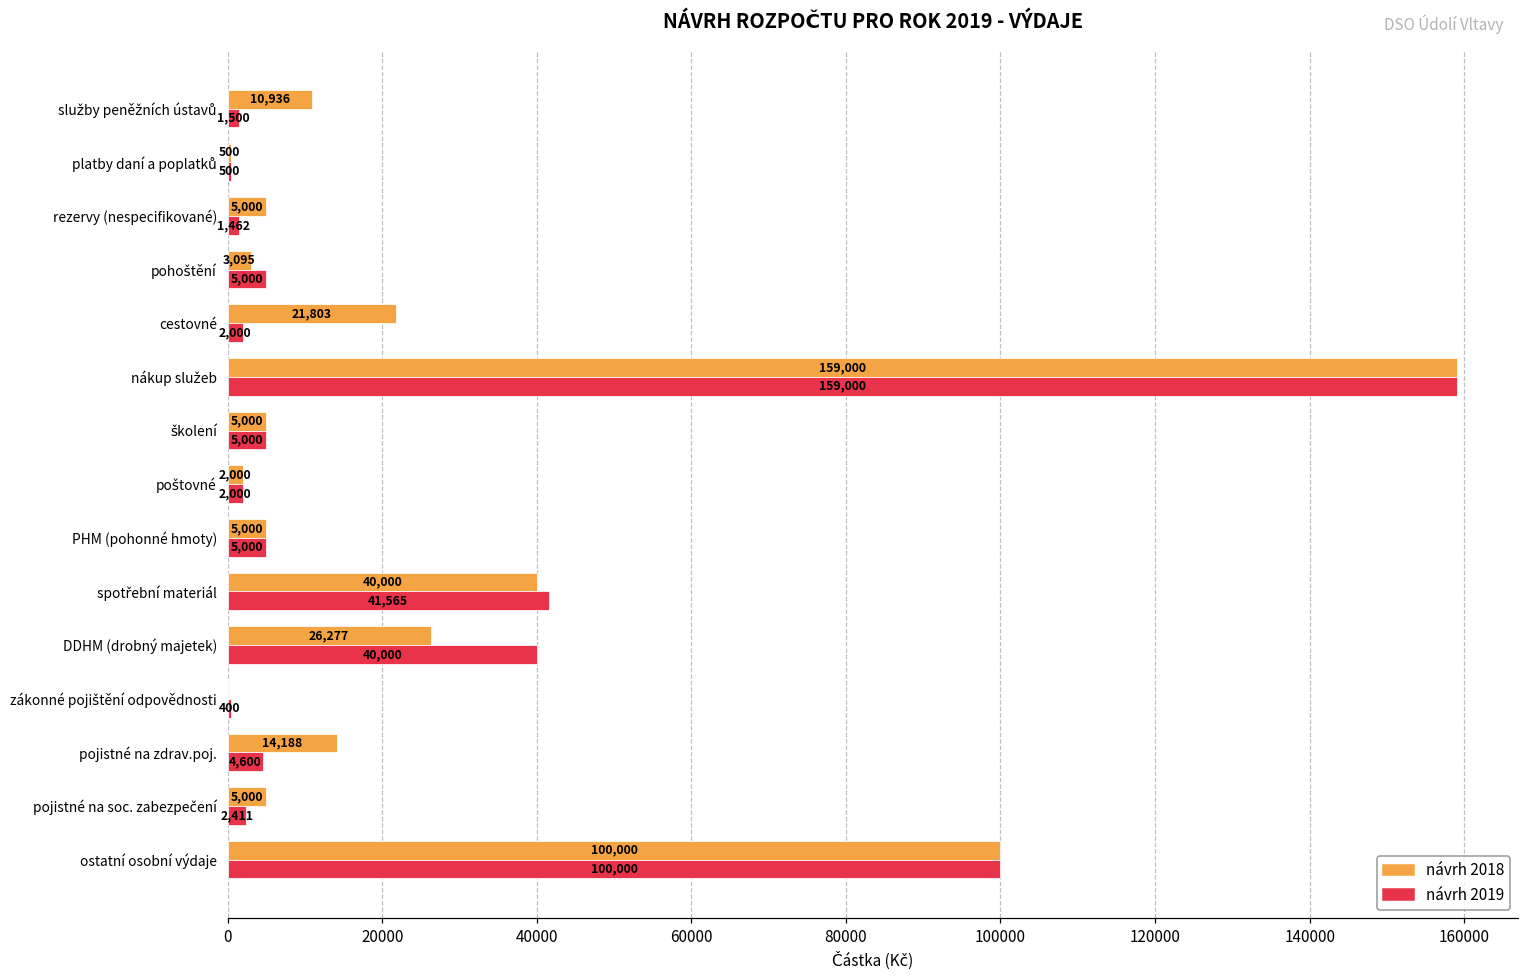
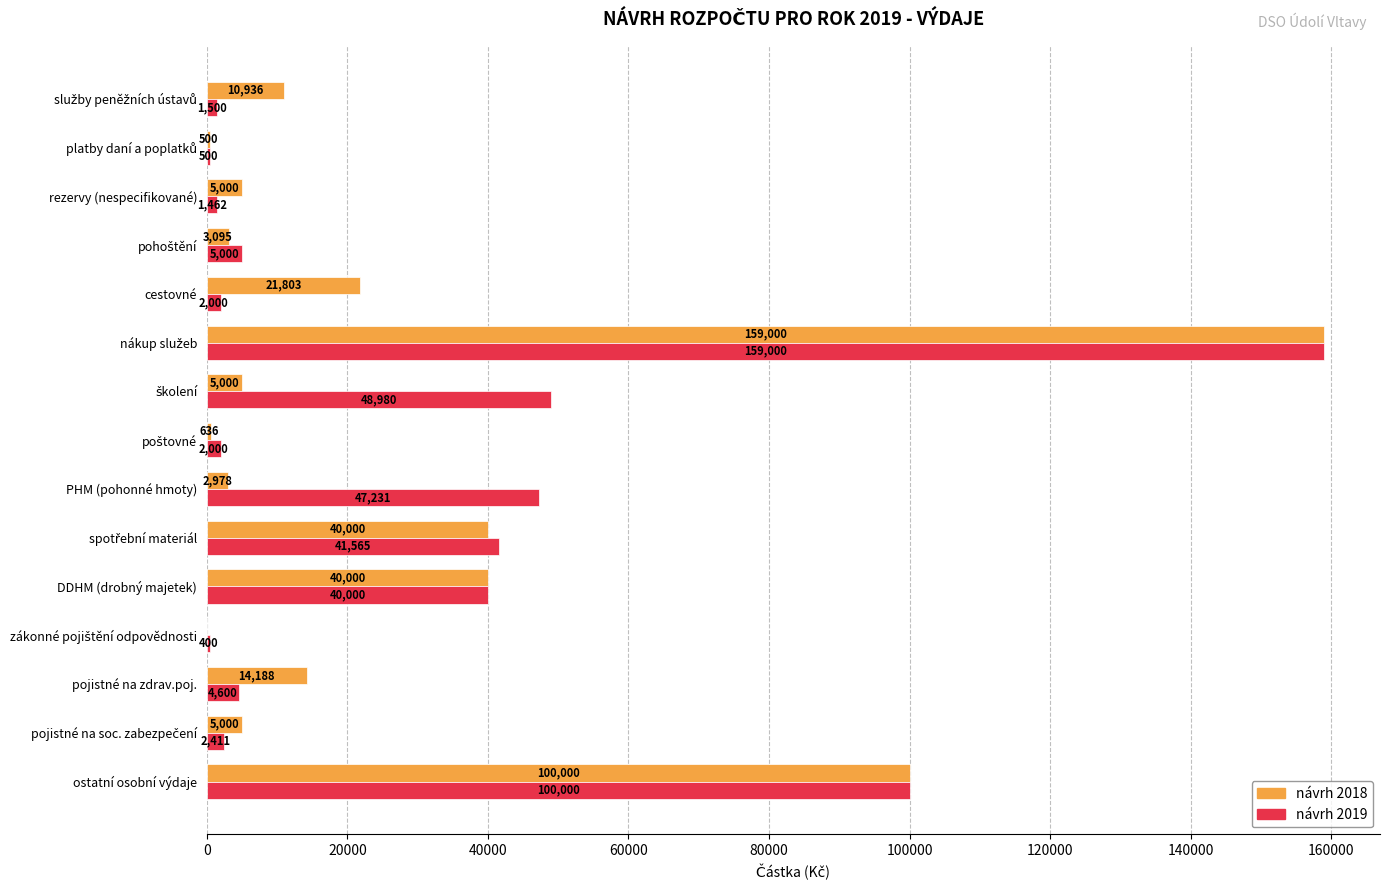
  {
    "návrh 2018": {
      "služby peněžních ústavů": "10,936",
      "platby daní a poplatků": "500",
      "rezervy (nespecifikované)": "5,000",
      "pohoštění": "3,095",
      "cestovné": "21,803",
      "nákup služeb": "159,000",
      "školení": "5,000",
-     "poštovné": "2,000",
-     "PHM (pohonné hmoty)": "5,000",
+     "poštovné": "636",
+     "PHM (pohonné hmoty)": "2,978",
      "spotřební materiál": "40,000",
-     "DDHM (drobný majetek)": "26,277",
+     "DDHM (drobný majetek)": "40,000",
      "pojistné na zdrav.poj.": "14,188",
      "pojistné na soc. zabezpečení": "5,000",
      "ostatní osobní výdaje": "100,000"
    },
    "návrh 2019": {
      "služby peněžních ústavů": "1,500",
      "platby daní a poplatků": "500",
      "rezervy (nespecifikované)": "1,462",
      "pohoštění": "5,000",
      "cestovné": "2,000",
      "nákup služeb": "159,000",
-     "školení": "5,000",
+     "školení": "48,980",
      "poštovné": "2,000",
-     "PHM (pohonné hmoty)": "5,000",
+     "PHM (pohonné hmoty)": "47,231",
      "spotřební materiál": "41,565",
      "DDHM (drobný majetek)": "40,000",
      "zákonné pojištění odpovědnosti": "400",
      "pojistné na zdrav.poj.": "4,600",
      "pojistné na soc. zabezpečení": "2,411",
      "ostatní osobní výdaje": "100,000"
    }
  }
